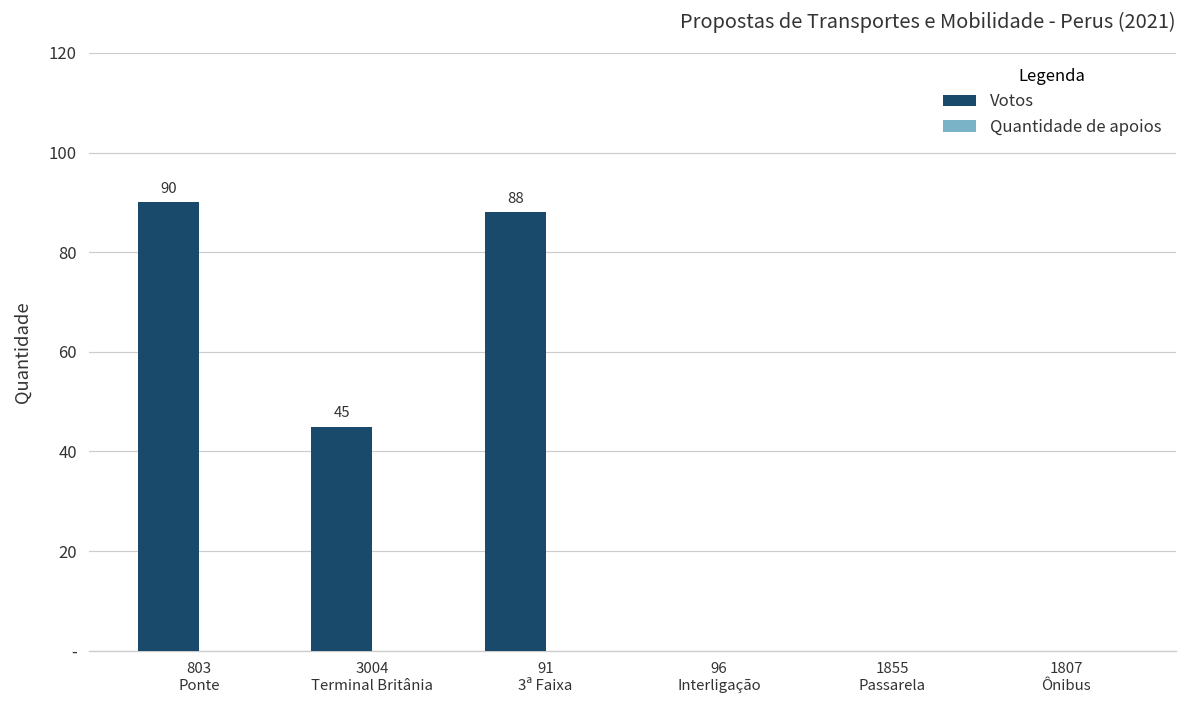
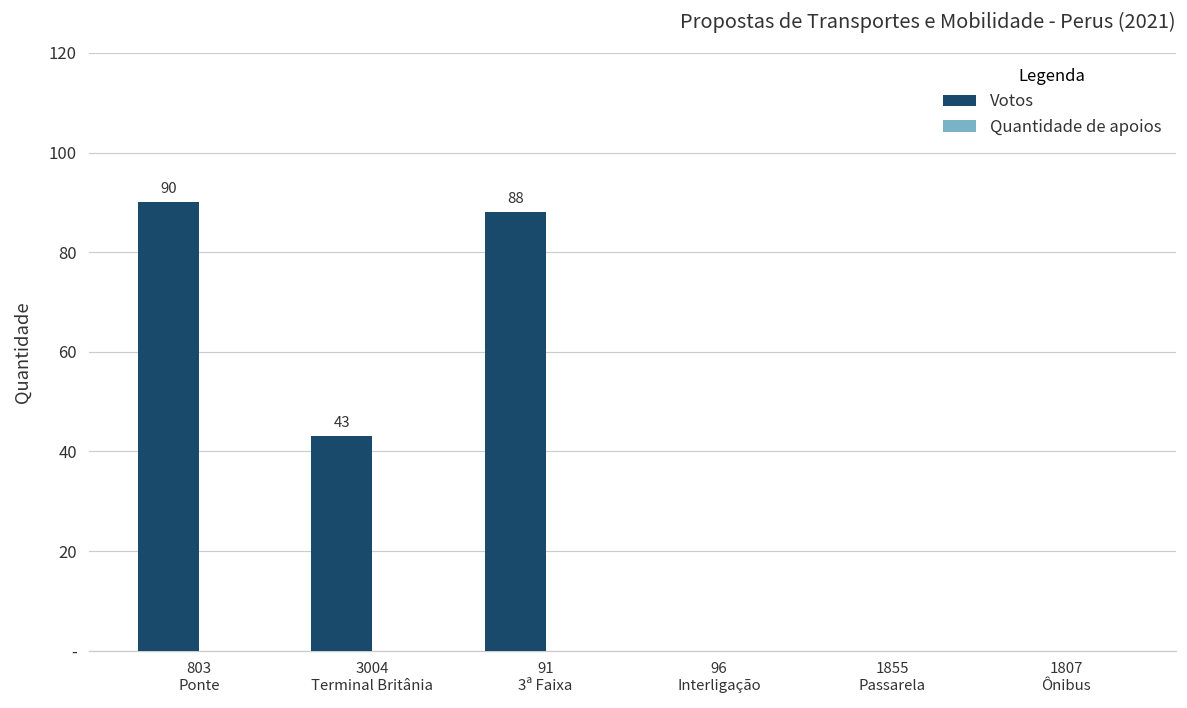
  {
    "Votos": {
      "803 Ponte": 90,
-     "3004 Terminal Britânia": 45,
+     "3004 Terminal Britânia": 43,
      "91 3ª Faixa": 88
    }
  }
